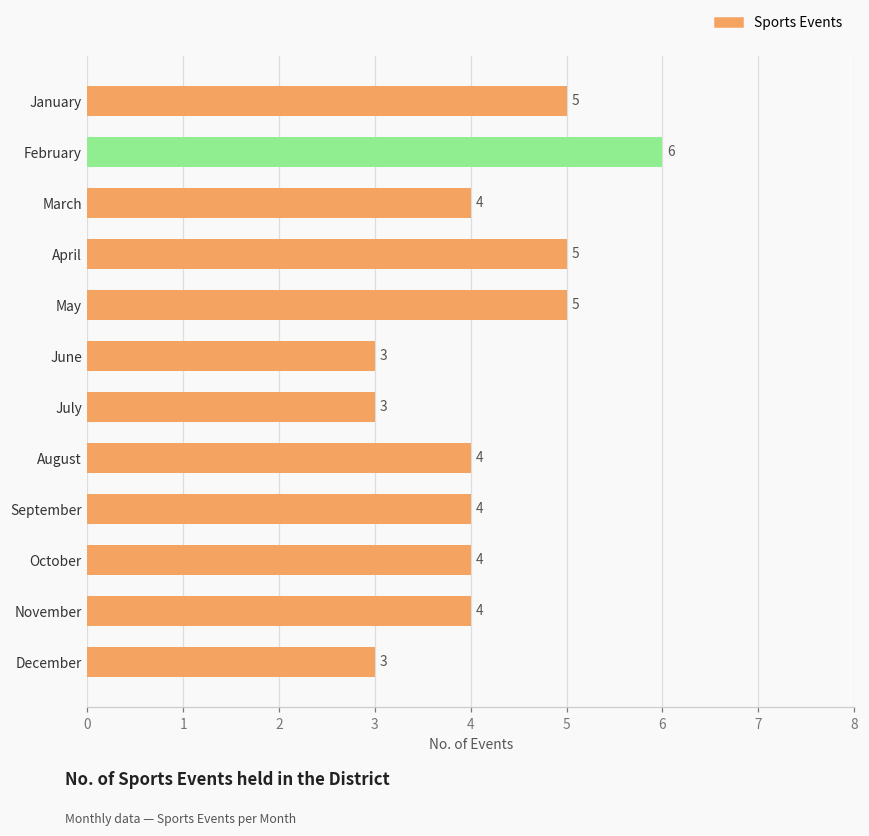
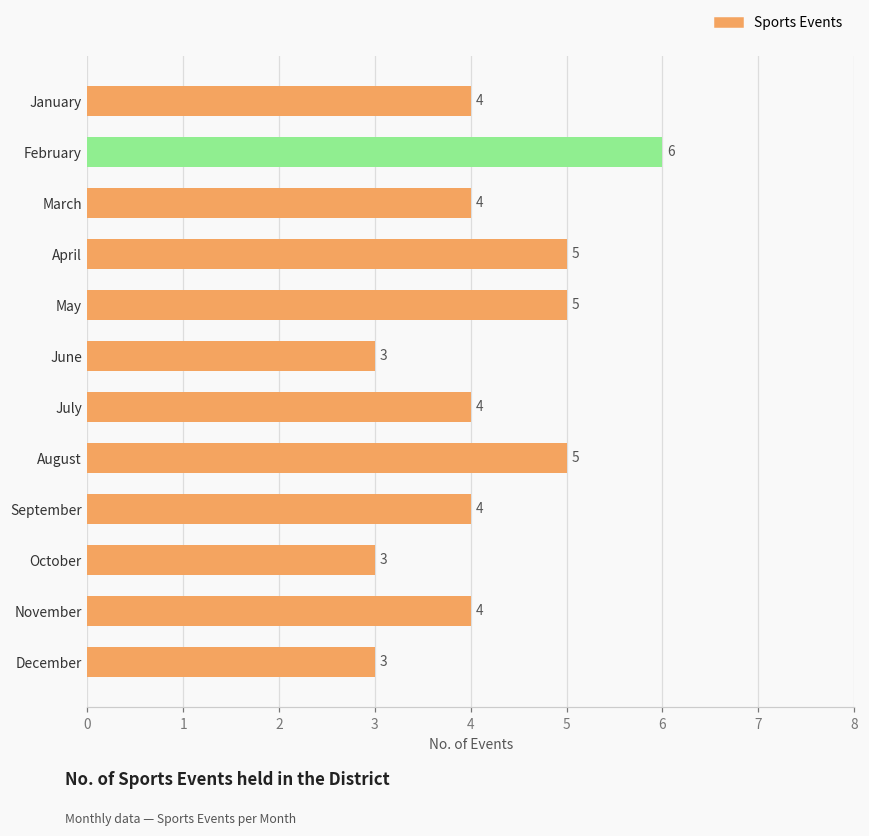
  {
-   "January": 5,
+   "January": 4,
    "February": 6,
    "March": 4,
    "April": 5,
    "May": 5,
    "June": 3,
-   "July": 3,
-   "August": 4,
+   "July": 4,
+   "August": 5,
    "September": 4,
-   "October": 4,
+   "October": 3,
    "November": 4,
    "December": 3
  }
